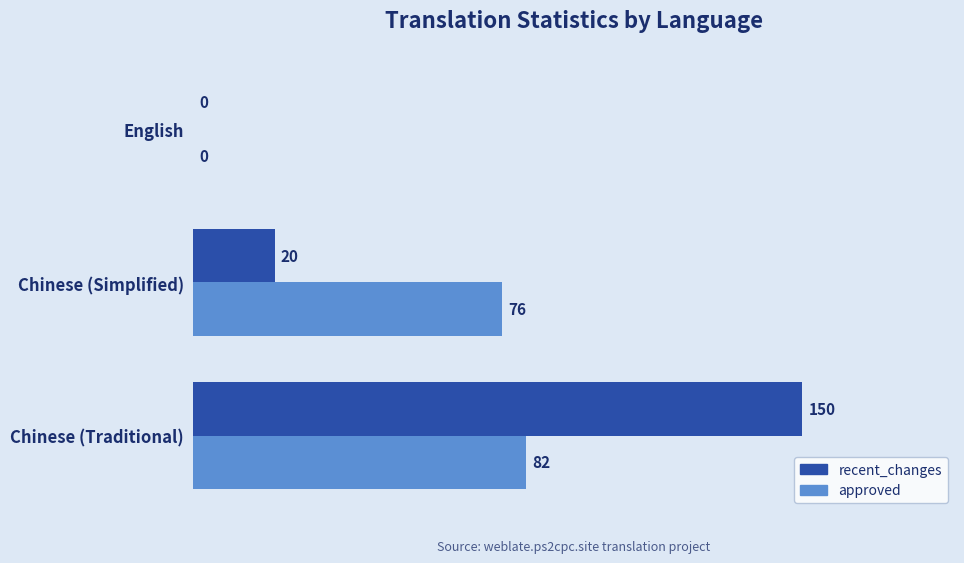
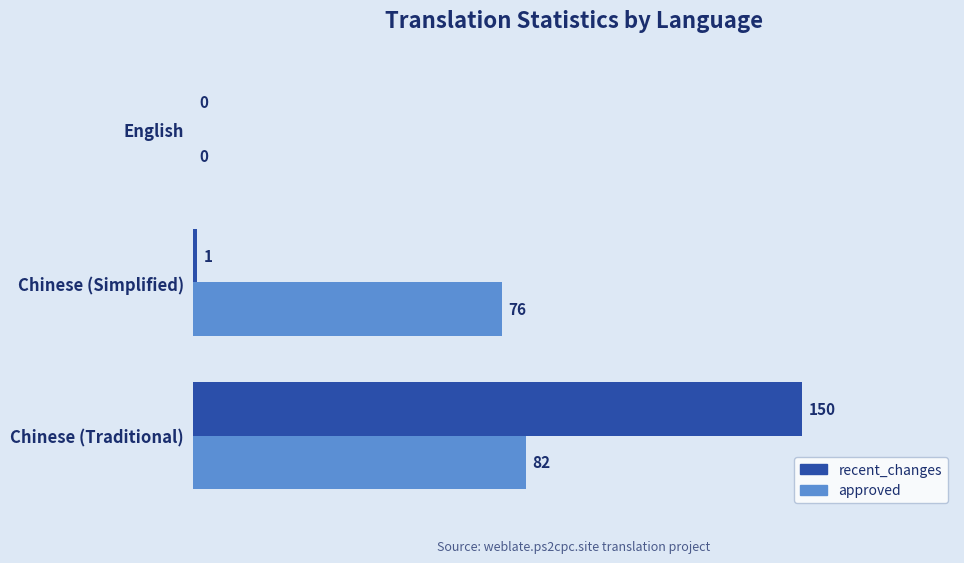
  {
    "recent_changes": {
      "English": 0,
-     "Chinese (Simplified)": 20,
+     "Chinese (Simplified)": 1,
      "Chinese (Traditional)": 150
    },
    "approved": {
      "English": 0,
      "Chinese (Simplified)": 76,
      "Chinese (Traditional)": 82
    }
  }
